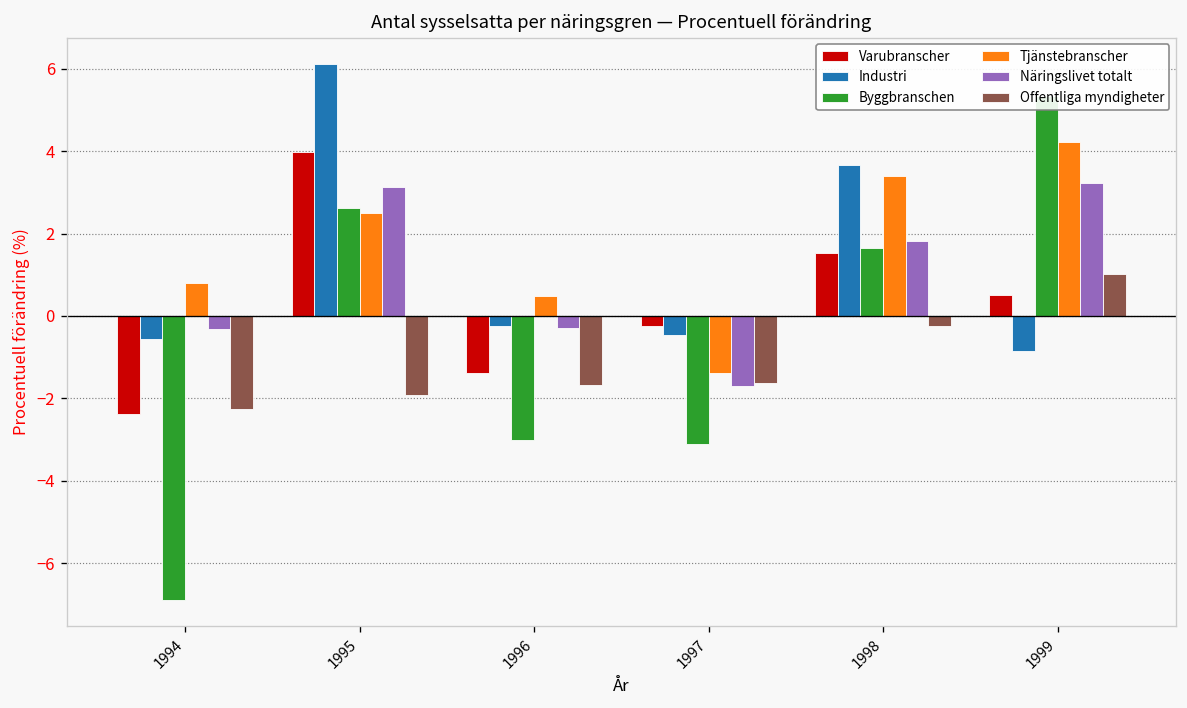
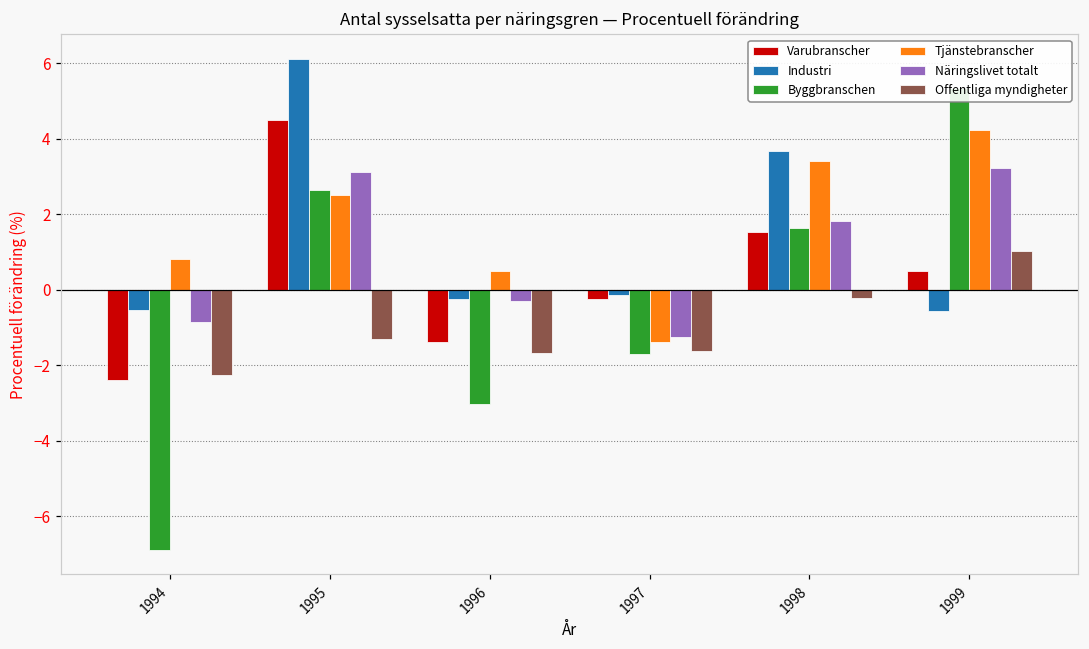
  {
    "Varubranscher": {
      "1994": -2.4,
-     "1995": 4.0,
+     "1995": 4.5,
      "1996": -1.4,
      "1997": -0.2,
      "1998": 1.5,
      "1999": 0.5
    },
    "Industri": {
      "1994": -0.6,
      "1995": 6.1,
      "1996": -0.3,
-     "1997": -0.5,
+     "1997": -0.2,
      "1998": 3.7,
-     "1999": -0.9
+     "1999": -0.6
    },
    "Byggbranschen": {
      "1994": -6.9,
      "1995": 2.6,
      "1996": -3.0,
-     "1997": -3.1,
+     "1997": -1.7,
      "1998": 1.6
    },
    "Tjänstebranscher": {
      "1994": 0.8,
      "1995": 2.5,
      "1996": 0.5,
      "1997": -1.4,
      "1998": 3.4,
      "1999": 4.2
    },
    "Näringslivet totalt": {
-     "1994": -0.3,
+     "1994": -0.9,
      "1995": 3.1,
      "1996": -0.3,
-     "1997": -1.7,
+     "1997": -1.3,
      "1998": 1.8,
      "1999": 3.2
    },
    "Offentliga myndigheter": {
      "1994": -2.3,
-     "1995": -1.9,
+     "1995": -1.3,
      "1996": -1.7,
      "1997": -1.6,
      "1998": -0.2,
      "1999": 1.0
    }
  }
